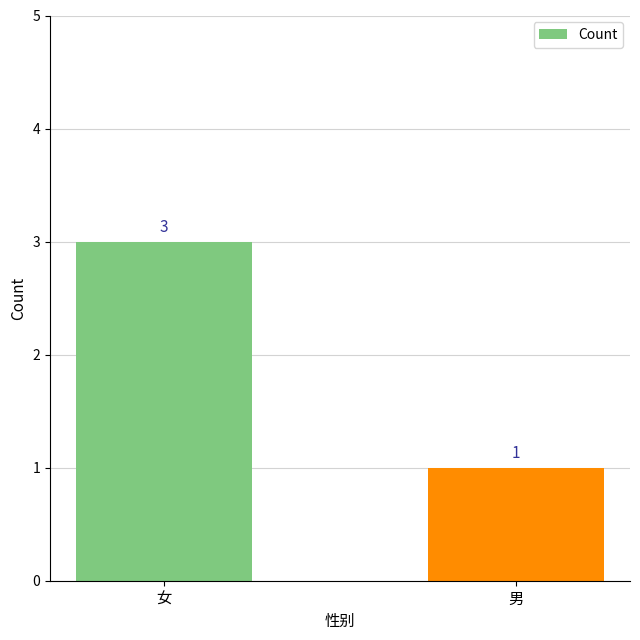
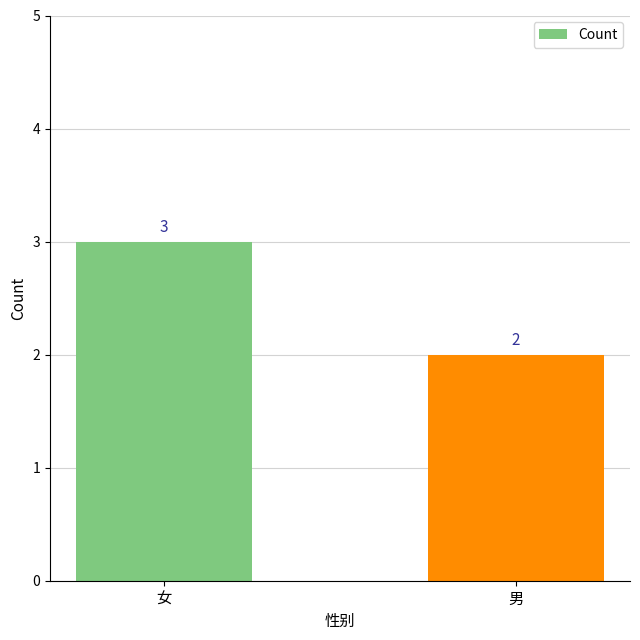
  {
    "女": 3,
-   "男": 1
+   "男": 2
  }
